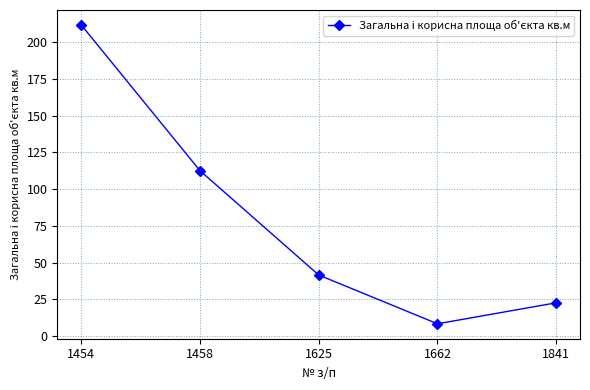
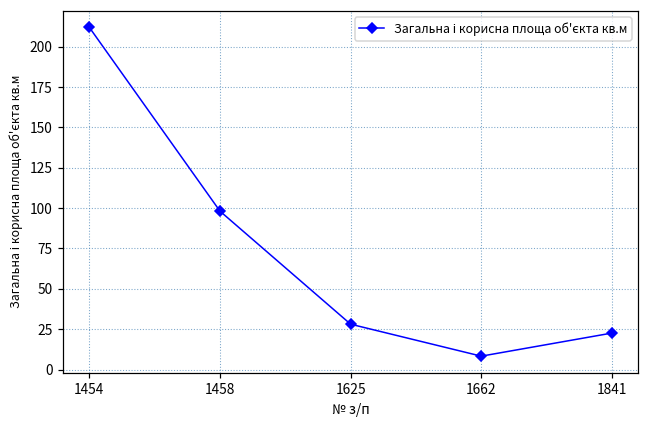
  {
    "1454": 212,
-   "1458": 113,
-   "1625": 42,
+   "1458": 98,
+   "1625": 28,
    "1662": 8,
    "1841": 23
  }
